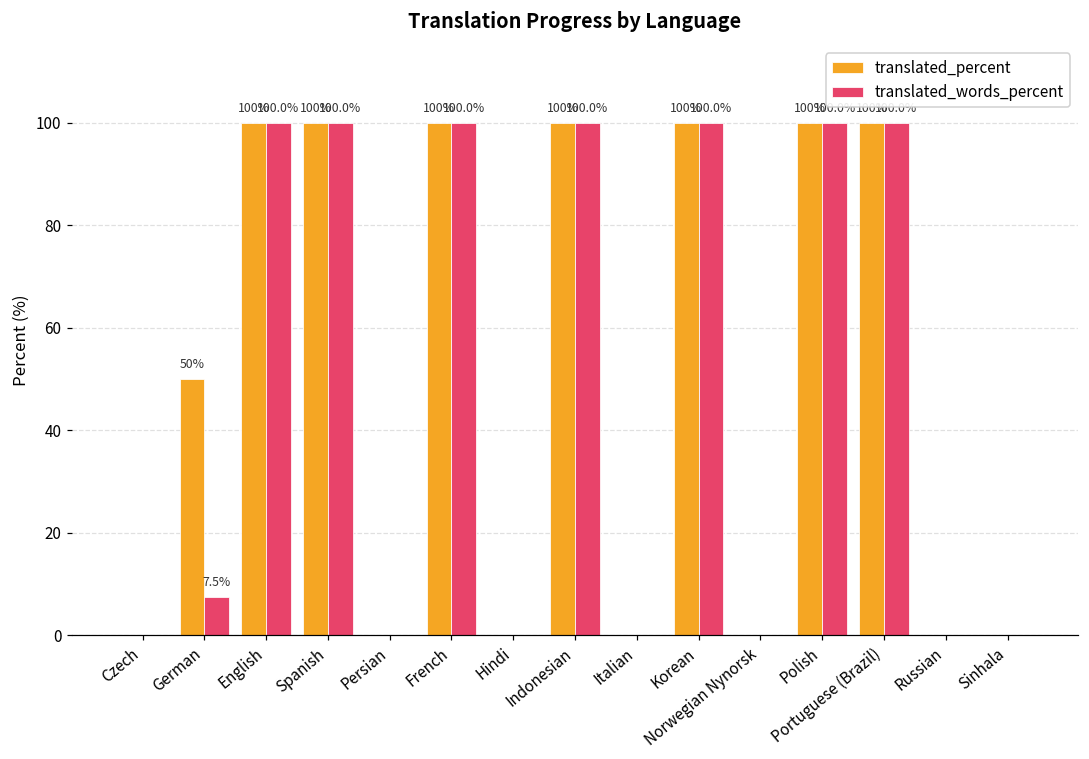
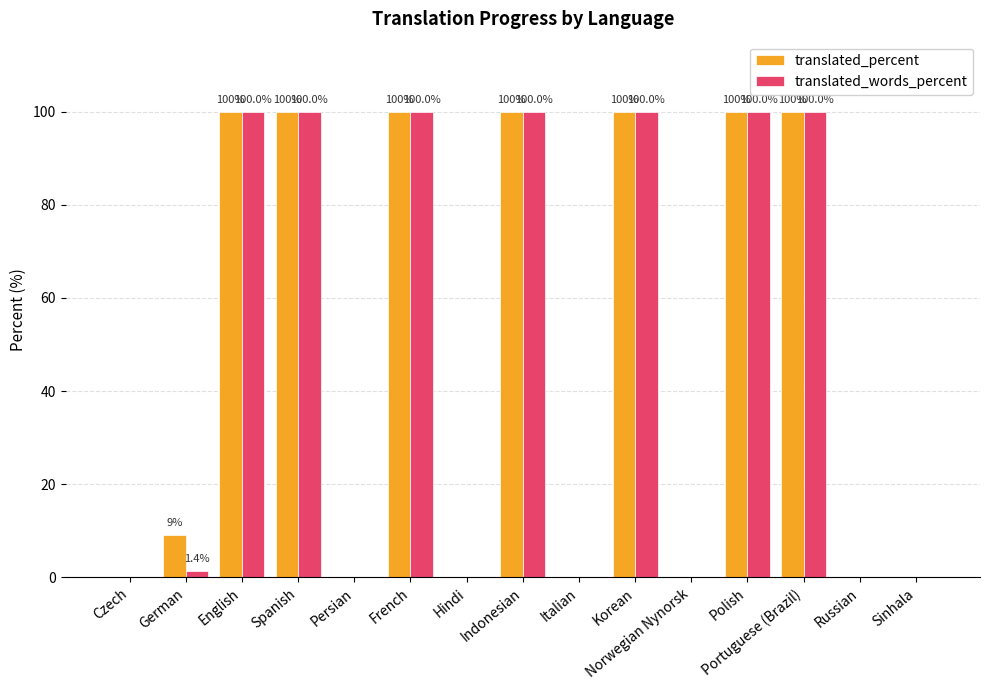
  {
    "translated_percent": {
-     "German": "50%"
+     "German": "9%"
    },
    "translated_words_percent": {
-     "German": "7.5%"
+     "German": "1.4%"
    }
  }
